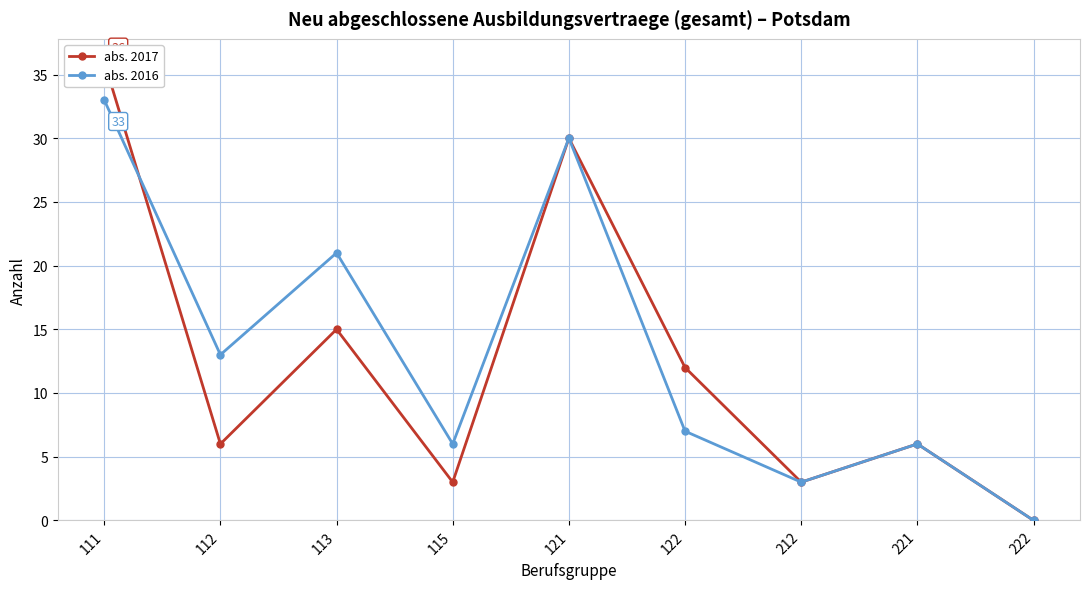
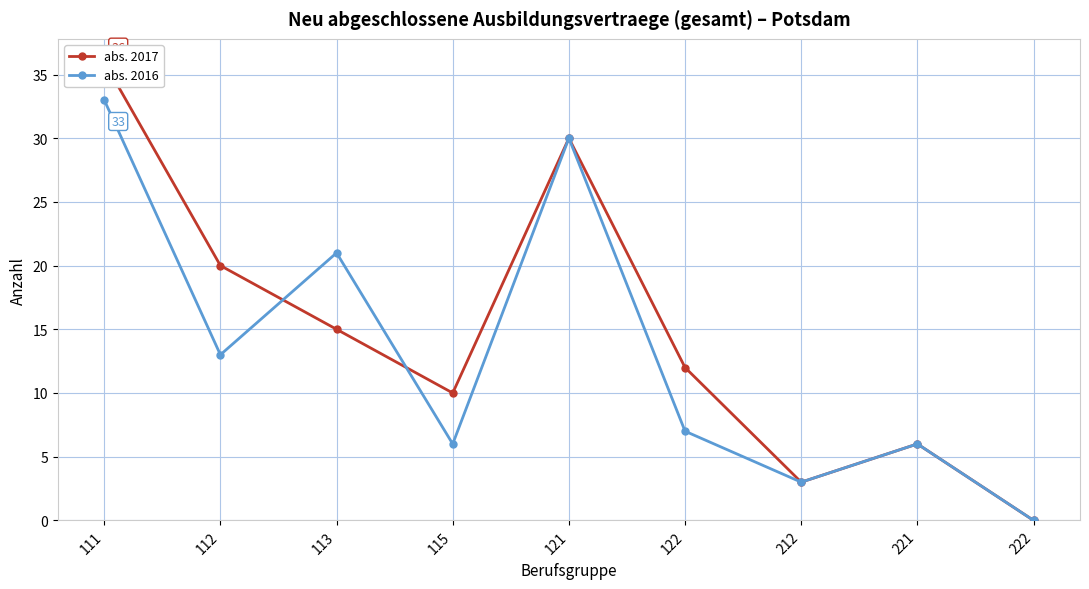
  {
    "abs. 2017": {
-     "112": 6,
+     "112": 20,
      "113": 15,
-     "115": 3,
+     "115": 10,
      "122": 12
    },
    "abs. 2016": {
      "112": 13,
      "113": 21,
      "115": 6,
      "122": 7
    }
  }
